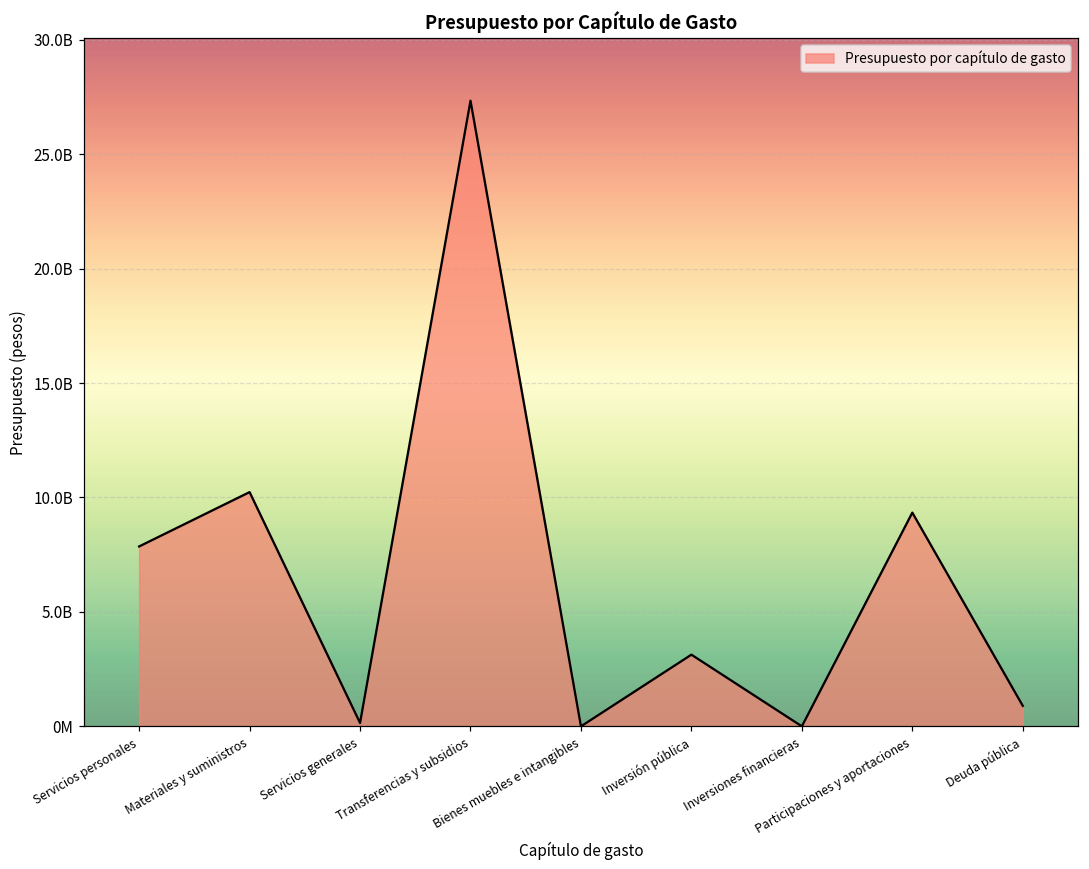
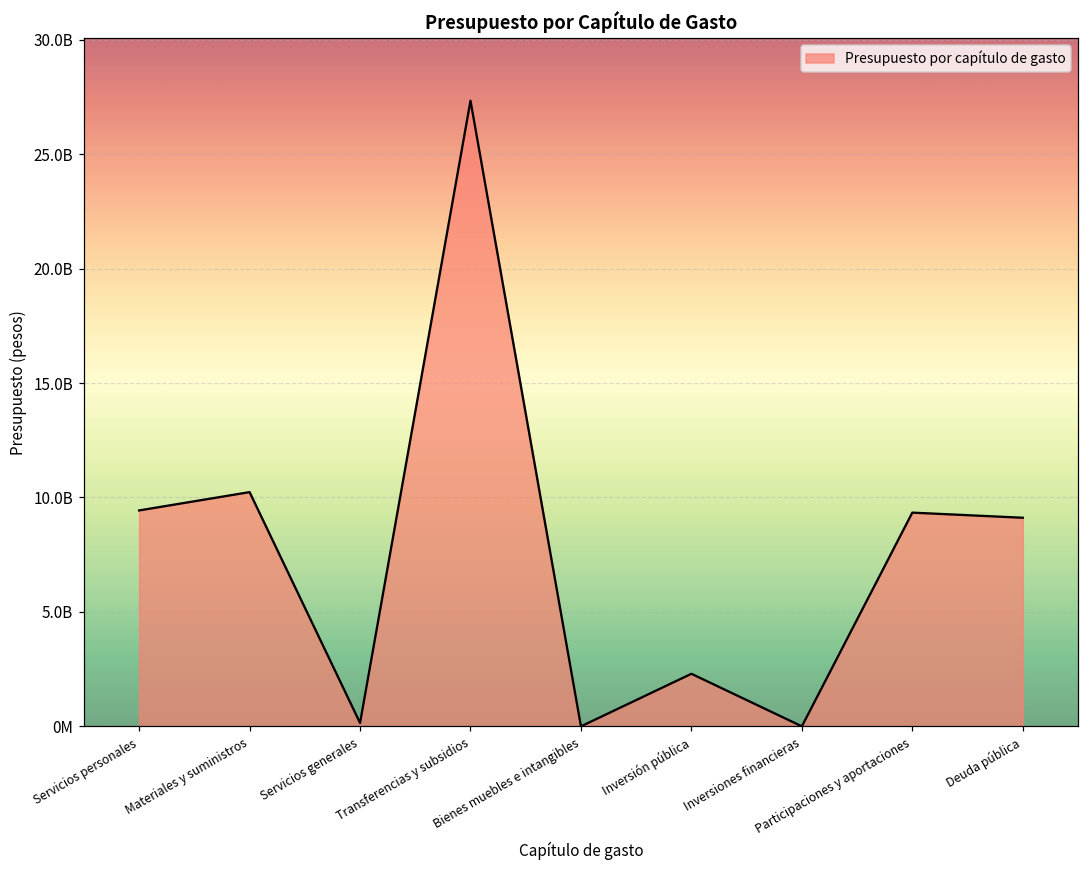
  {
-   "Servicios personales": 7900000000,
+   "Servicios personales": 9400000000,
    "Materiales y suministros": 10200000000,
    "Servicios generales": 100000000,
    "Transferencias y subsidios": 27300000000,
    "Bienes muebles e intangibles": 0,
-   "Inversión pública": 3100000000,
+   "Inversión pública": 2300000000,
    "Inversiones financieras": 0,
    "Participaciones y aportaciones": 9300000000,
-   "Deuda pública": 900000000
+   "Deuda pública": 9100000000
  }
